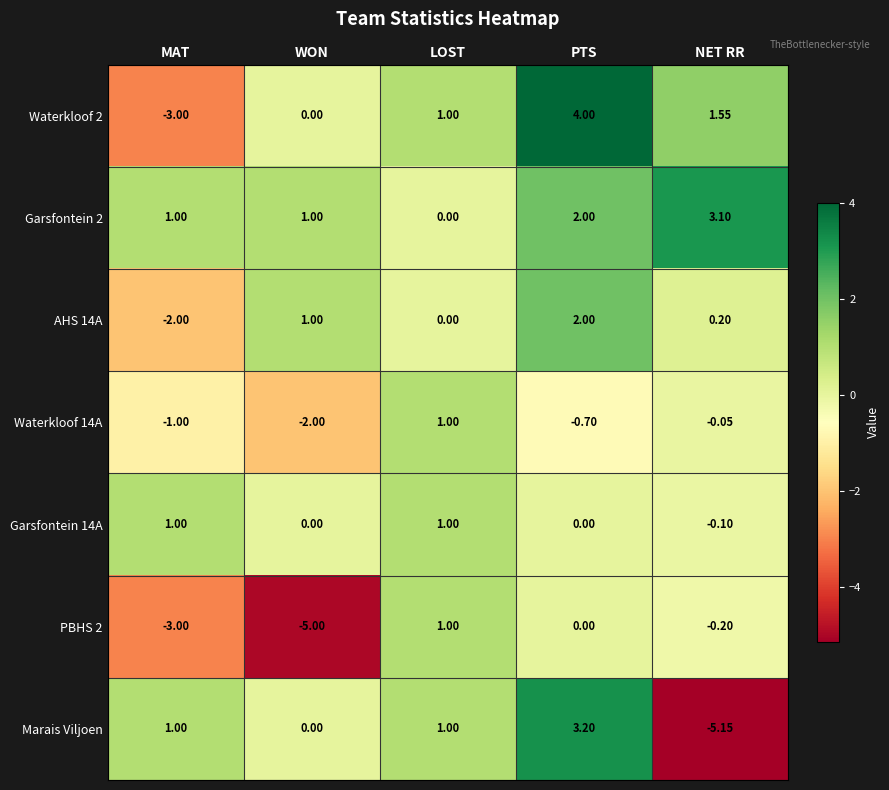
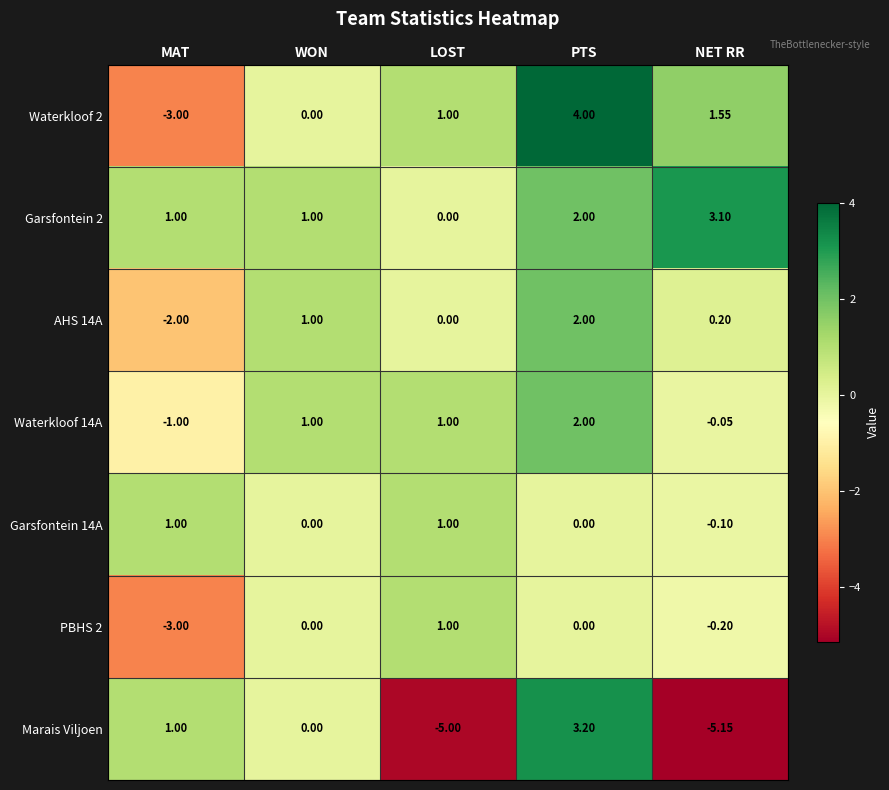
  {
    "Waterkloof 2": {
      "MAT": -3.00,
      "WON": 0.00,
      "LOST": 1.00,
      "PTS": 4.00,
      "NET RR": 1.55
    },
    "Garsfontein 2": {
      "MAT": 1.00,
      "WON": 1.00,
      "LOST": 0.00,
      "PTS": 2.00,
      "NET RR": 3.10
    },
    "AHS 14A": {
      "MAT": -2.00,
      "WON": 1.00,
      "LOST": 0.00,
      "PTS": 2.00,
      "NET RR": 0.20
    },
    "Waterkloof 14A": {
      "MAT": -1.00,
-     "WON": -2.00,
+     "WON": 1.00,
      "LOST": 1.00,
-     "PTS": -0.70,
+     "PTS": 2.00,
      "NET RR": -0.05
    },
    "Garsfontein 14A": {
      "MAT": 1.00,
      "WON": 0.00,
      "LOST": 1.00,
      "PTS": 0.00,
      "NET RR": -0.10
    },
    "PBHS 2": {
      "MAT": -3.00,
-     "WON": -5.00,
+     "WON": 0.00,
      "LOST": 1.00,
      "PTS": 0.00,
      "NET RR": -0.20
    },
    "Marais Viljoen": {
      "MAT": 1.00,
      "WON": 0.00,
-     "LOST": 1.00,
+     "LOST": -5.00,
      "PTS": 3.20,
      "NET RR": -5.15
    }
  }
